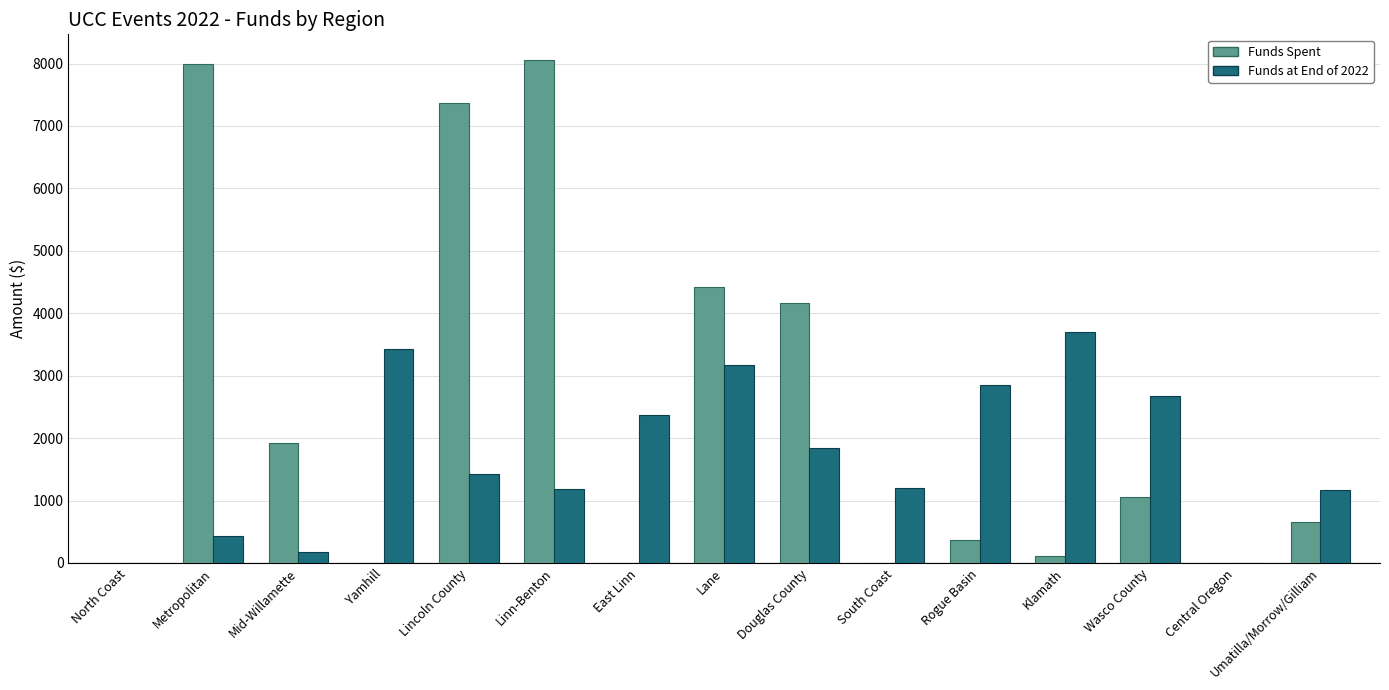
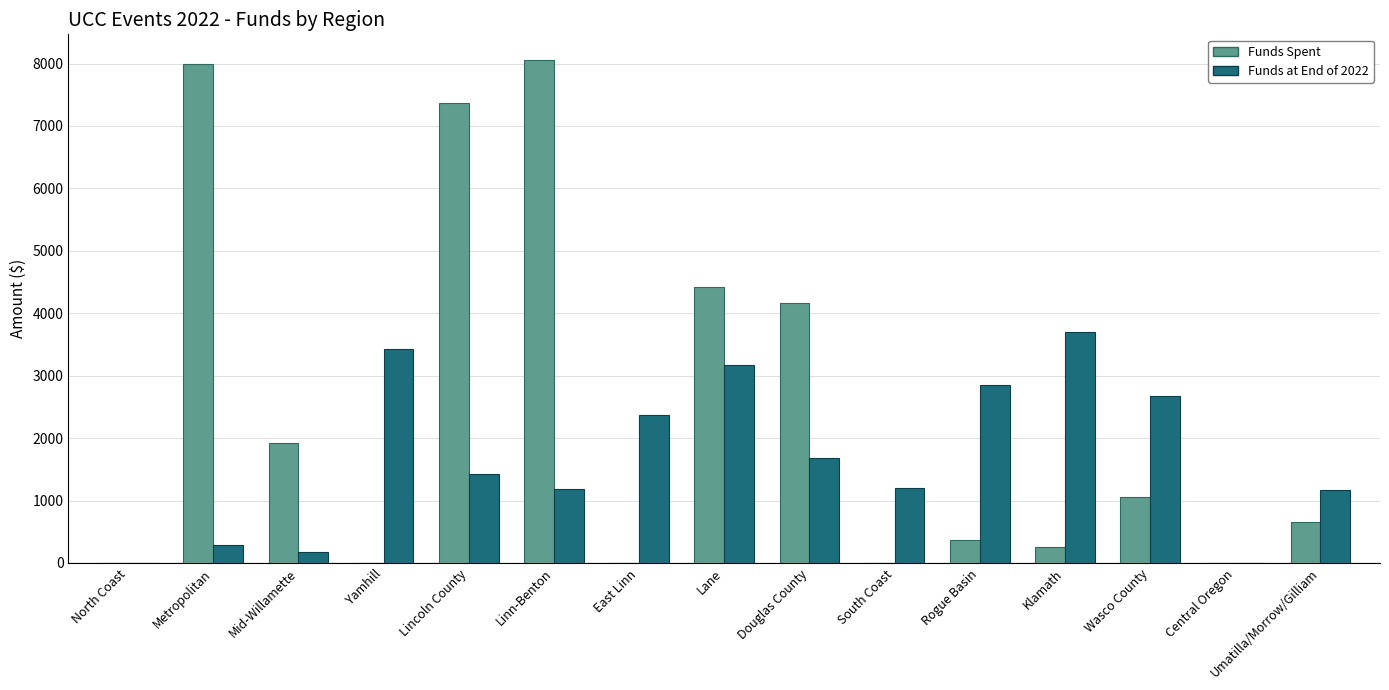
  {
    "Funds Spent": {
      "North Coast": 0,
      "Metropolitan": 8000,
      "Mid-Willamette": 1900,
      "Yamhill": 0,
      "Lincoln County": 7400,
      "Linn-Benton": 8100,
      "East Linn": 0,
      "Lane": 4400,
      "Douglas County": 4200,
      "South Coast": 0,
      "Rogue Basin": 400,
-     "Klamath": 100,
+     "Klamath": 300,
      "Wasco County": 1100,
      "Central Oregon": 0,
      "Umatilla/Morrow/Gilliam": 700
    },
    "Funds at End of 2022": {
      "North Coast": 0,
-     "Metropolitan": 400,
+     "Metropolitan": 300,
      "Mid-Willamette": 200,
      "Yamhill": 3400,
      "Lincoln County": 1400,
      "Linn-Benton": 1200,
      "East Linn": 2400,
      "Lane": 3200,
-     "Douglas County": 1800,
+     "Douglas County": 1700,
      "South Coast": 1200,
      "Rogue Basin": 2800,
      "Klamath": 3700,
      "Wasco County": 2700,
      "Central Oregon": 0,
      "Umatilla/Morrow/Gilliam": 1200
    }
  }
